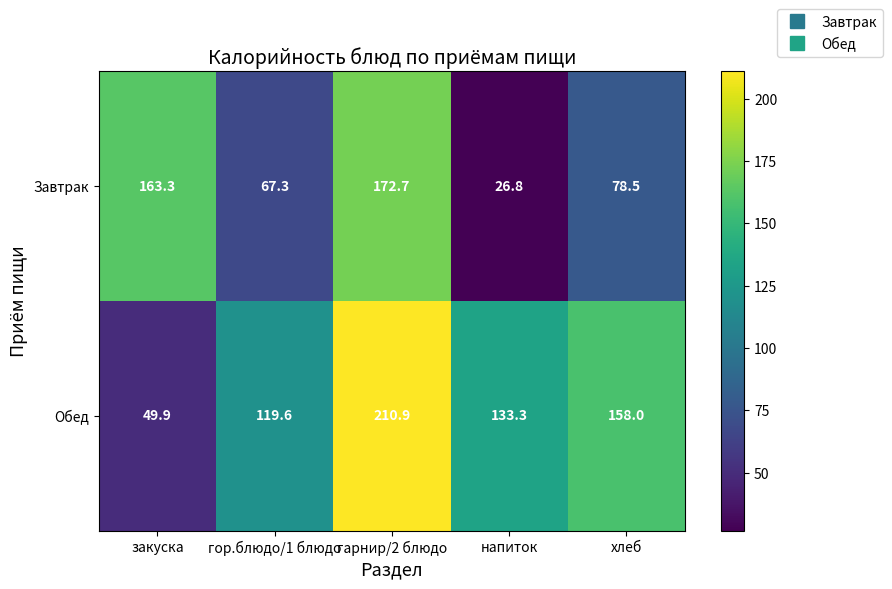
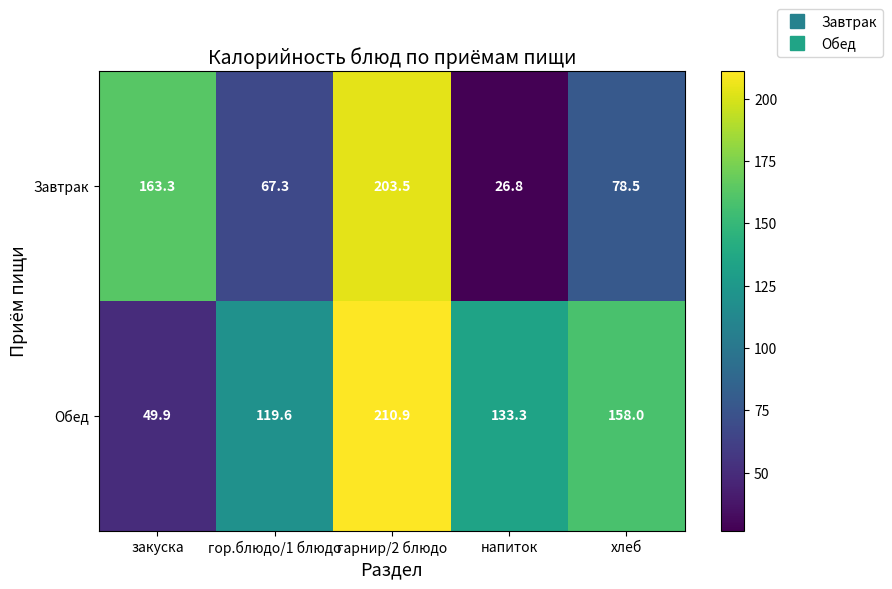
  {
    "Завтрак": {
      "закуска": 163.3,
      "гор.блюдо/1 блюдо": 67.3,
-     "гарнир/2 блюдо": 172.7,
+     "гарнир/2 блюдо": 203.5,
      "напиток": 26.8,
      "хлеб": 78.5
    },
    "Обед": {
      "закуска": 49.9,
      "гор.блюдо/1 блюдо": 119.6,
      "гарнир/2 блюдо": 210.9,
      "напиток": 133.3,
      "хлеб": 158.0
    }
  }
